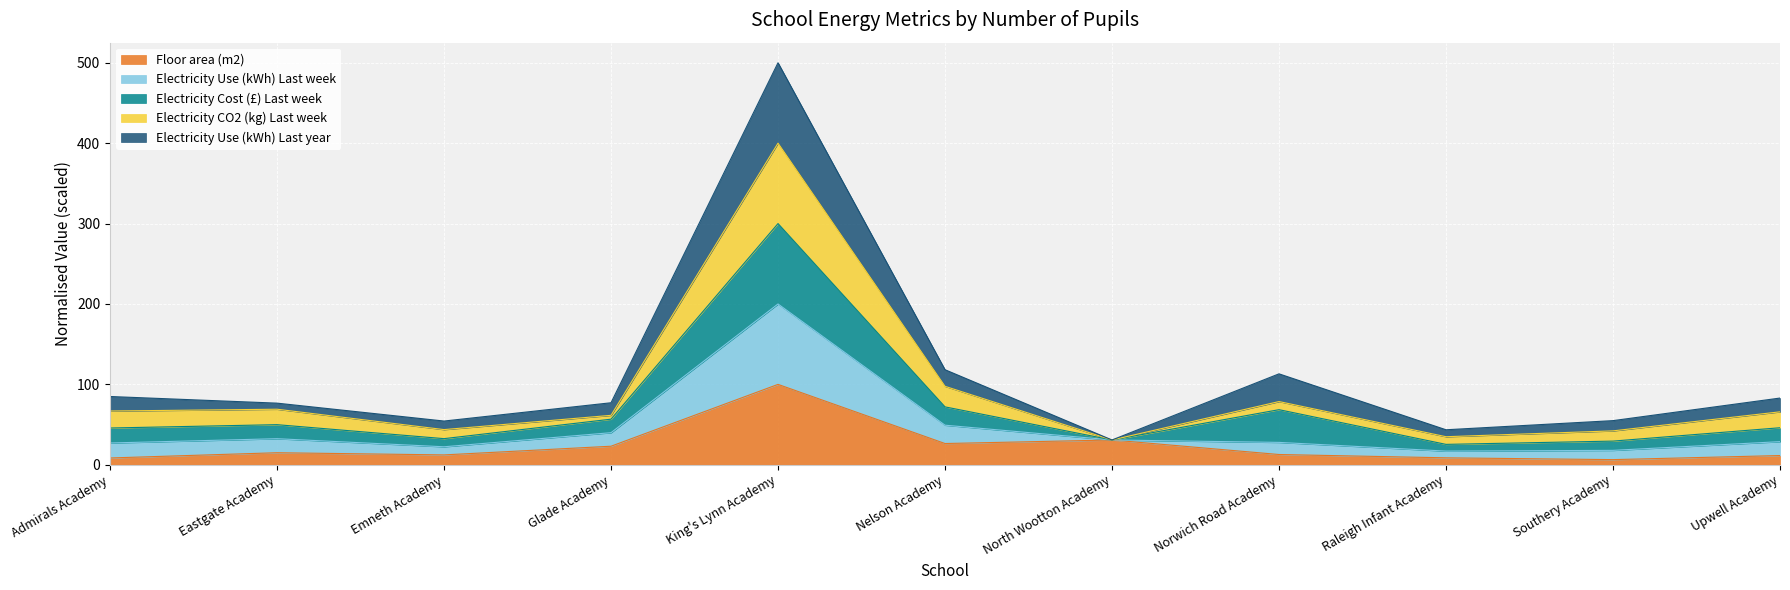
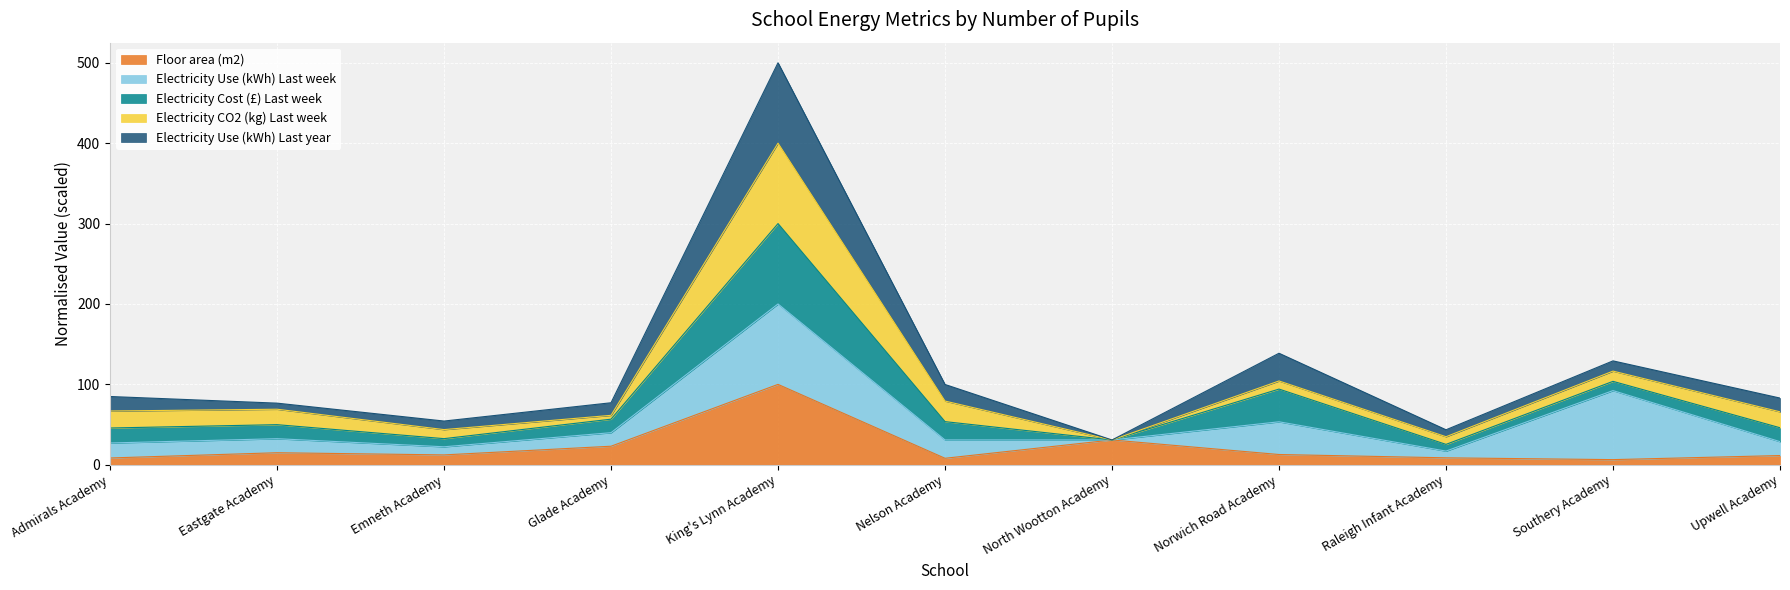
  {
    "Floor area (m2)": {
      "Admirals Academy": 10,
      "Eastgate Academy": 10,
      "Emneth Academy": 10,
      "Glade Academy": 20,
      "King's Lynn Academy": 100,
-     "Nelson Academy": 30,
+     "Nelson Academy": 10,
      "Norwich Road Academy": 10,
      "Raleigh Infant Academy": 10,
      "Southery Academy": 10,
      "Upwell Academy": 10
    },
    "Electricity Use (kWh) Last week": {
      "Admirals Academy": 20,
      "Eastgate Academy": 20,
      "Emneth Academy": 10,
      "Glade Academy": 20,
      "King's Lynn Academy": 100,
      "Nelson Academy": 20,
-     "Norwich Road Academy": 20,
+     "Norwich Road Academy": 40,
      "Raleigh Infant Academy": 10,
-     "Southery Academy": 10,
+     "Southery Academy": 90,
      "Upwell Academy": 20
    },
    "Electricity Cost (£) Last week": {
      "Admirals Academy": 20,
      "Eastgate Academy": 20,
      "Emneth Academy": 10,
      "Glade Academy": 20,
      "King's Lynn Academy": 100,
      "Nelson Academy": 20,
      "Norwich Road Academy": 40,
      "Raleigh Infant Academy": 10,
      "Southery Academy": 10,
      "Upwell Academy": 20
    },
    "Electricity CO2 (kg) Last week": {
      "Admirals Academy": 20,
      "Eastgate Academy": 20,
      "Emneth Academy": 10,
      "Glade Academy": 0,
      "King's Lynn Academy": 100,
      "Nelson Academy": 30,
      "Norwich Road Academy": 10,
      "Raleigh Infant Academy": 10,
      "Southery Academy": 10,
      "Upwell Academy": 20
    },
    "Electricity Use (kWh) Last year": {
      "Admirals Academy": 20,
      "Eastgate Academy": 10,
      "Emneth Academy": 10,
      "Glade Academy": 20,
      "King's Lynn Academy": 100,
      "Nelson Academy": 20,
      "Norwich Road Academy": 30,
      "Raleigh Infant Academy": 10,
      "Southery Academy": 10,
      "Upwell Academy": 20
    }
  }
